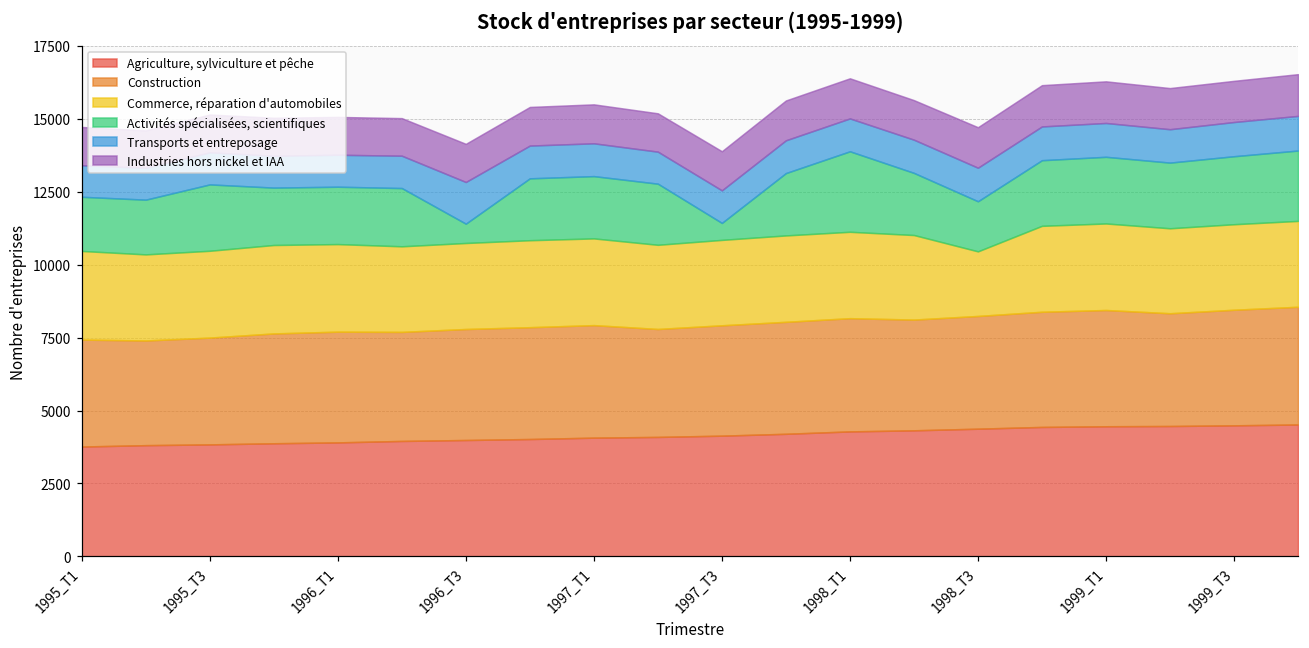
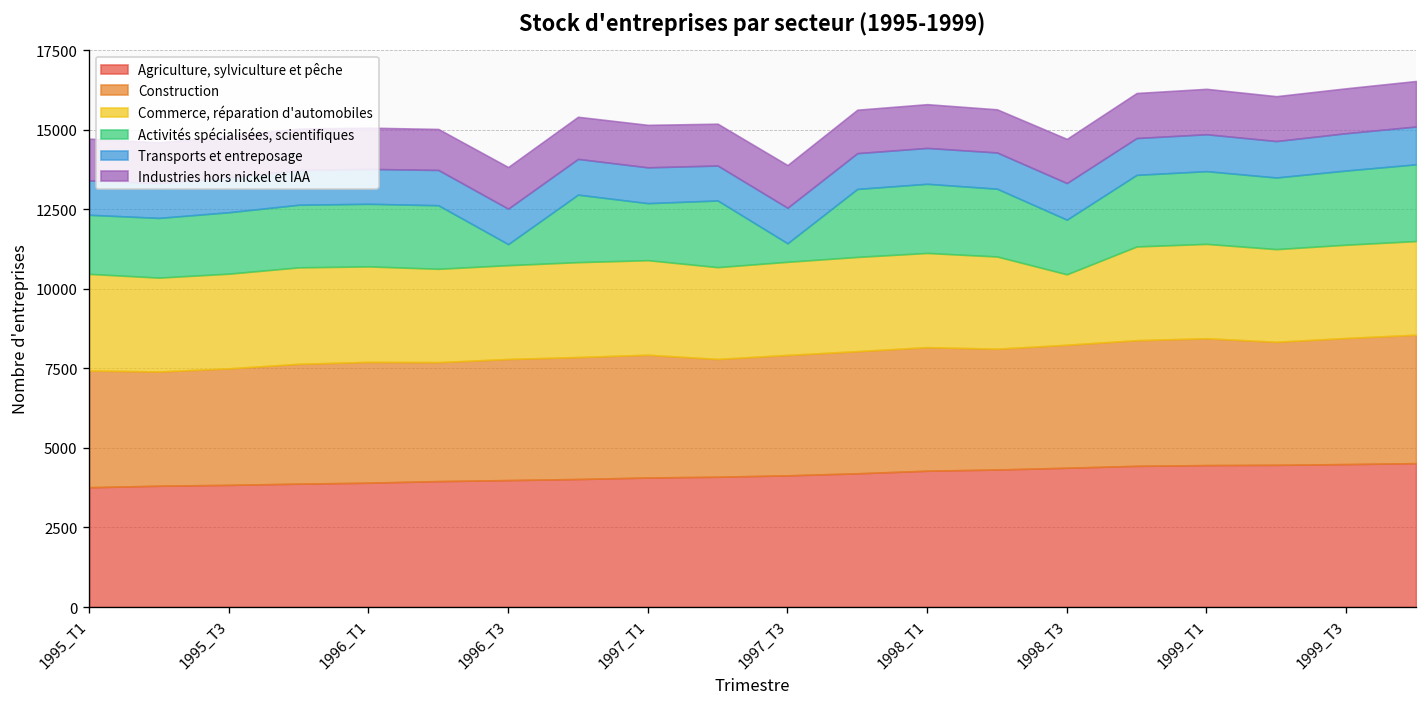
  {
    "Commerce, réparation d'automobiles": {
      "1995_T1": 3000,
      "1995_T3": 3000,
      "1996_T1": 3000,
      "1996_T3": 2900,
      "1997_T1": 3000,
      "1997_T3": 2900,
      "1998_T1": 3000,
      "1998_T3": 2200,
      "1999_T1": 3000,
      "1999_T3": 2900
    },
    "Activités spécialisées, scientifiques": {
      "1995_T1": 1900,
-     "1995_T3": 2300,
+     "1995_T3": 1900,
      "1996_T1": 2000,
      "1996_T3": 700,
-     "1997_T1": 2100,
+     "1997_T1": 1800,
      "1997_T3": 600,
-     "1998_T1": 2800,
+     "1998_T1": 2200,
      "1998_T3": 1700,
      "1999_T1": 2300,
      "1999_T3": 2300
    },
    "Transports et entreposage": {
      "1995_T1": 1100,
-     "1996_T3": 1400,
+     "1996_T3": 1100,
      "1997_T1": 1100,
      "1997_T3": 1100,
      "1998_T1": 1100,
      "1998_T3": 1200,
      "1999_T1": 1200,
      "1999_T3": 1200
    },
    "Industries hors nickel et IAA": {
      "1995_T1": 1300,
      "1996_T3": 1300,
      "1997_T1": 1300,
      "1997_T3": 1300,
      "1998_T1": 1400,
      "1998_T3": 1400,
      "1999_T1": 1400,
      "1999_T3": 1400
    }
  }
